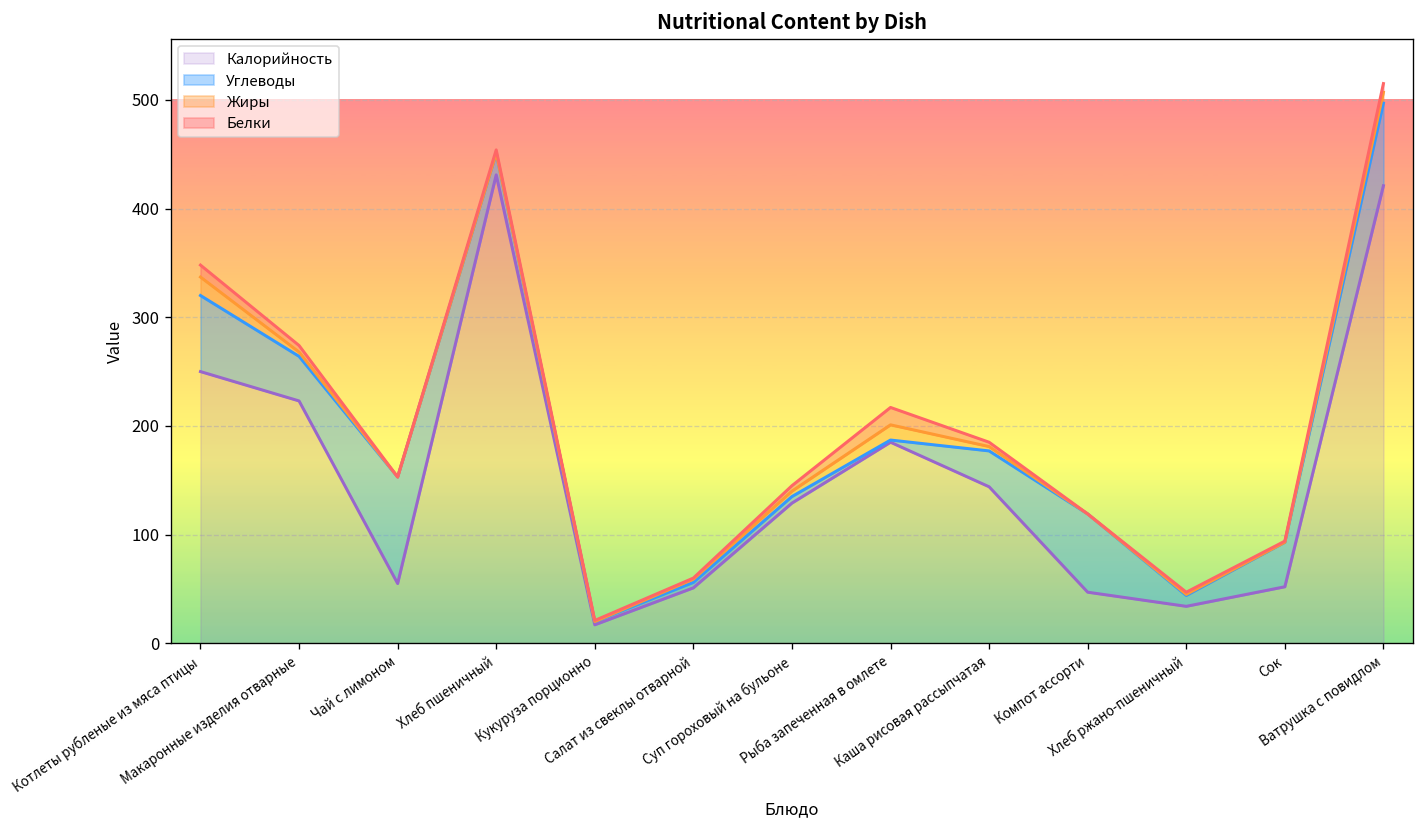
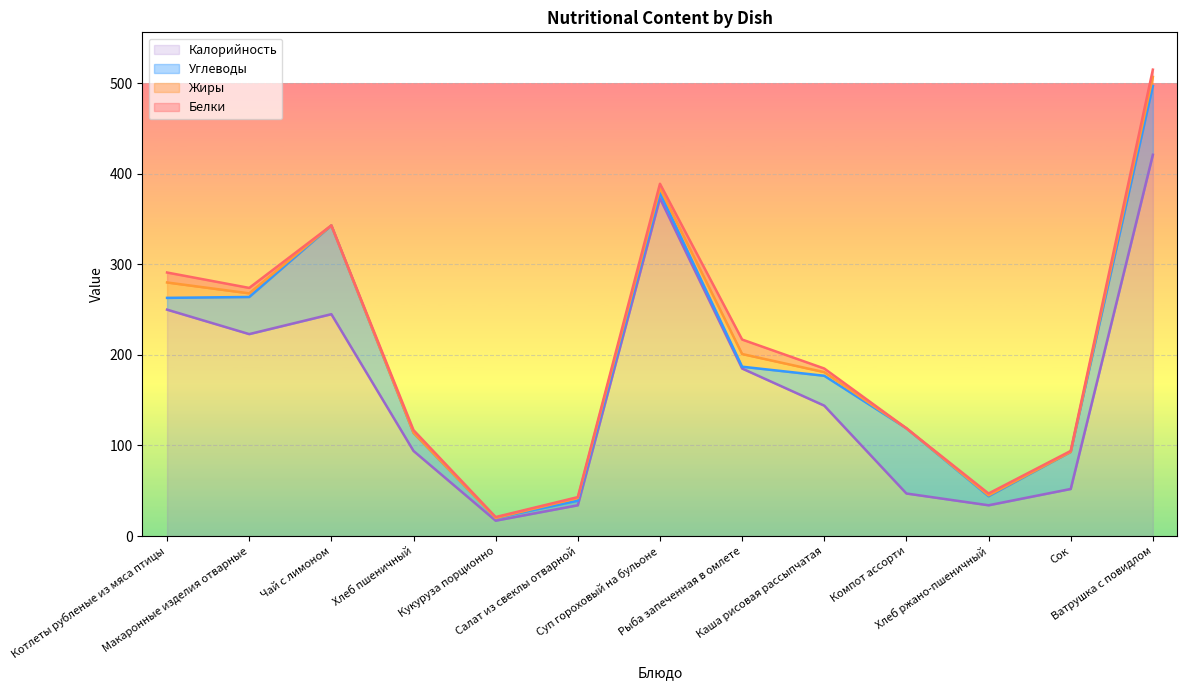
  {
    "Калорийность": {
      "Котлеты рубленые из мяса птицы": 250,
      "Макаронные изделия отварные": 220,
-     "Чай с лимоном": 60,
-     "Хлеб пшеничный": 430,
+     "Чай с лимоном": 250,
+     "Хлеб пшеничный": 90,
      "Кукуруза порционно": 20,
-     "Салат из свеклы отварной": 50,
-     "Суп гороховый на бульоне": 130,
+     "Салат из свеклы отварной": 30,
+     "Суп гороховый на бульоне": 370,
      "Каша рисовая рассыпчатая": 140,
      "Компот ассорти": 50,
      "Хлеб ржано-пшеничный": 30,
      "Сок": 50,
      "Ватрушка с повидлом": 420
    },
    "Углеводы": {
-     "Котлеты рубленые из мяса птицы": 70,
+     "Котлеты рубленые из мяса птицы": 10,
      "Макаронные изделия отварные": 40,
      "Салат из свеклы отварной": 10,
      "Суп гороховый на бульоне": 10,
      "Каша рисовая рассыпчатая": 30,
      "Ватрушка с повидлом": 80
    }
  }
